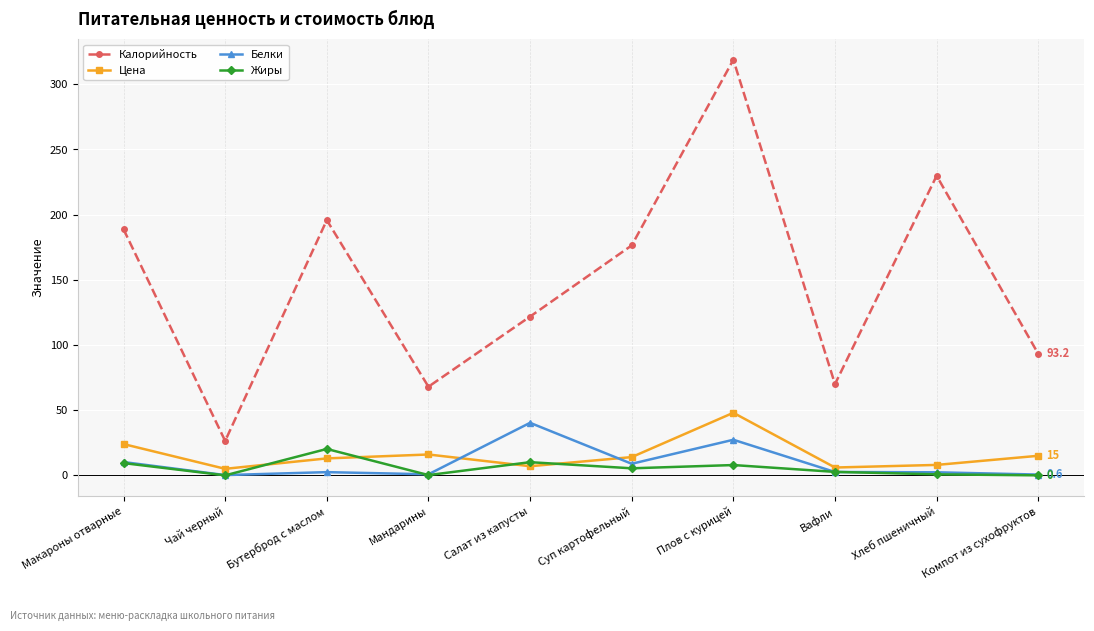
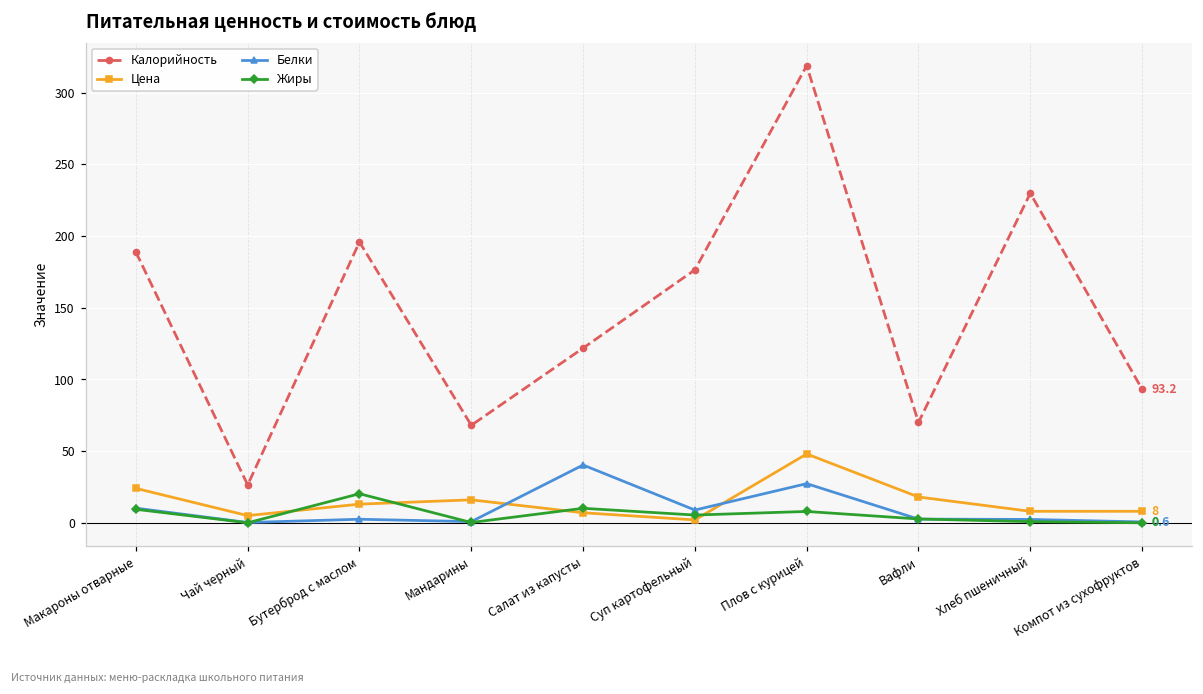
  {
    "Калорийность": {
      "Компот из сухофруктов": 93.2
    },
    "Цена": {
-     "Суп картофельный": 14,
-     "Вафли": 6,
-     "Компот из сухофруктов": 15
+     "Суп картофельный": 2,
+     "Вафли": 18,
+     "Компот из сухофруктов": 8
    },
    "Белки": {
      "Бутерброд с маслом": 2,
      "Салат из капусты": 40,
      "Суп картофельный": 9,
      "Плов с курицей": 27
    },
    "Жиры": {
      "Бутерброд с маслом": 20,
      "Салат из капусты": 10,
      "Суп картофельный": 5,
      "Плов с курицей": 8
    }
  }
